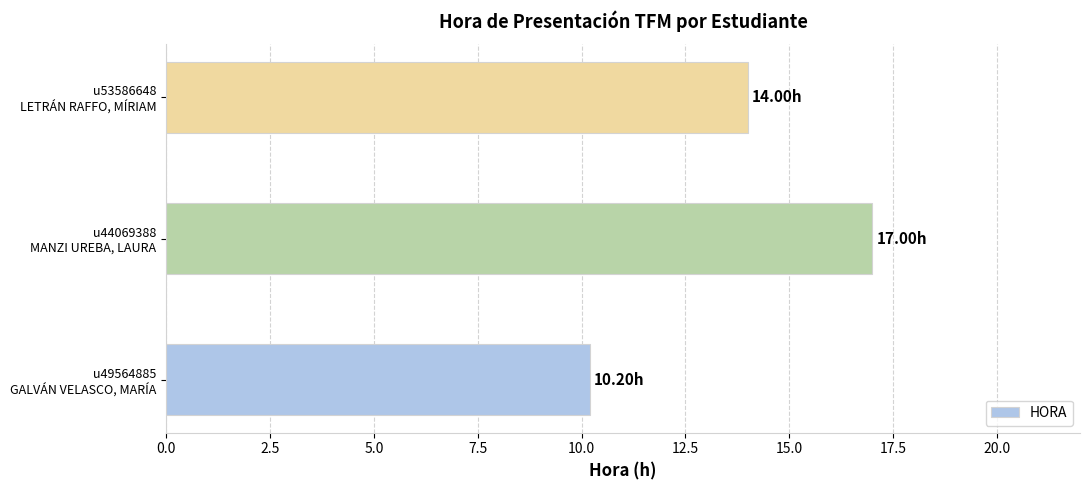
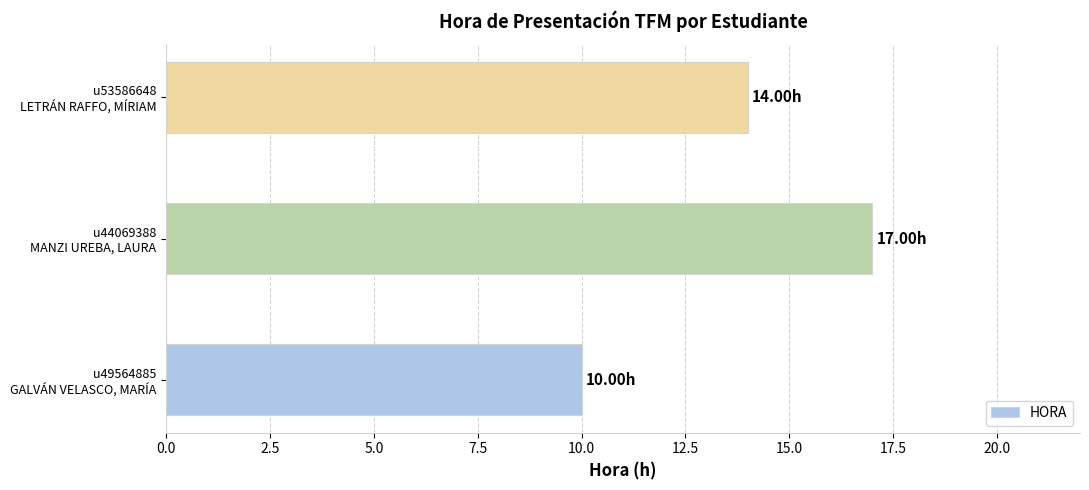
  {
    "u53586648 LETRÁN RAFFO, MÍRIAM": "14.00h",
    "u44069388 MANZI UREBA, LAURA": "17.00h",
-   "u49564885 GALVÁN VELASCO, MARÍA": "10.20h"
+   "u49564885 GALVÁN VELASCO, MARÍA": "10.00h"
  }
